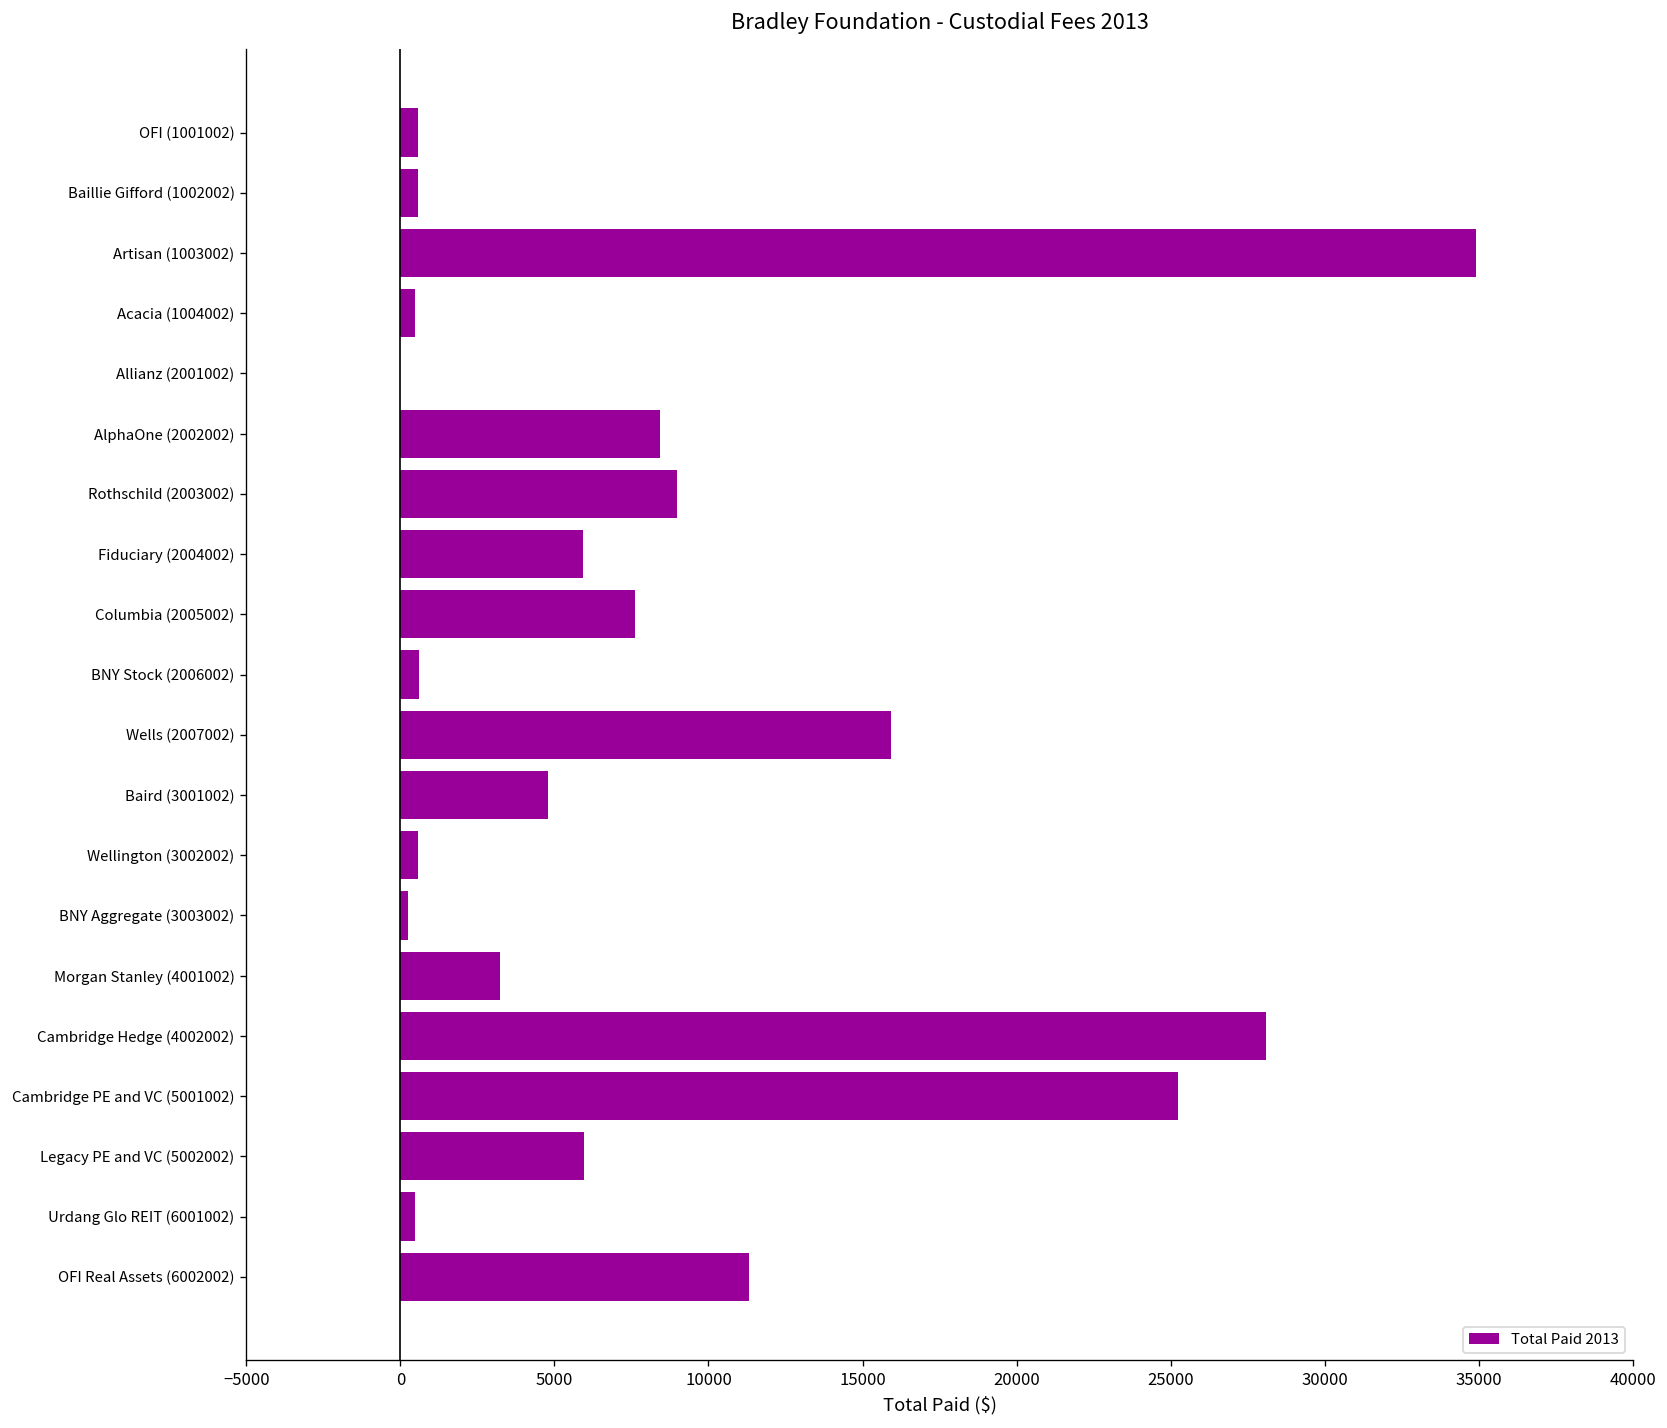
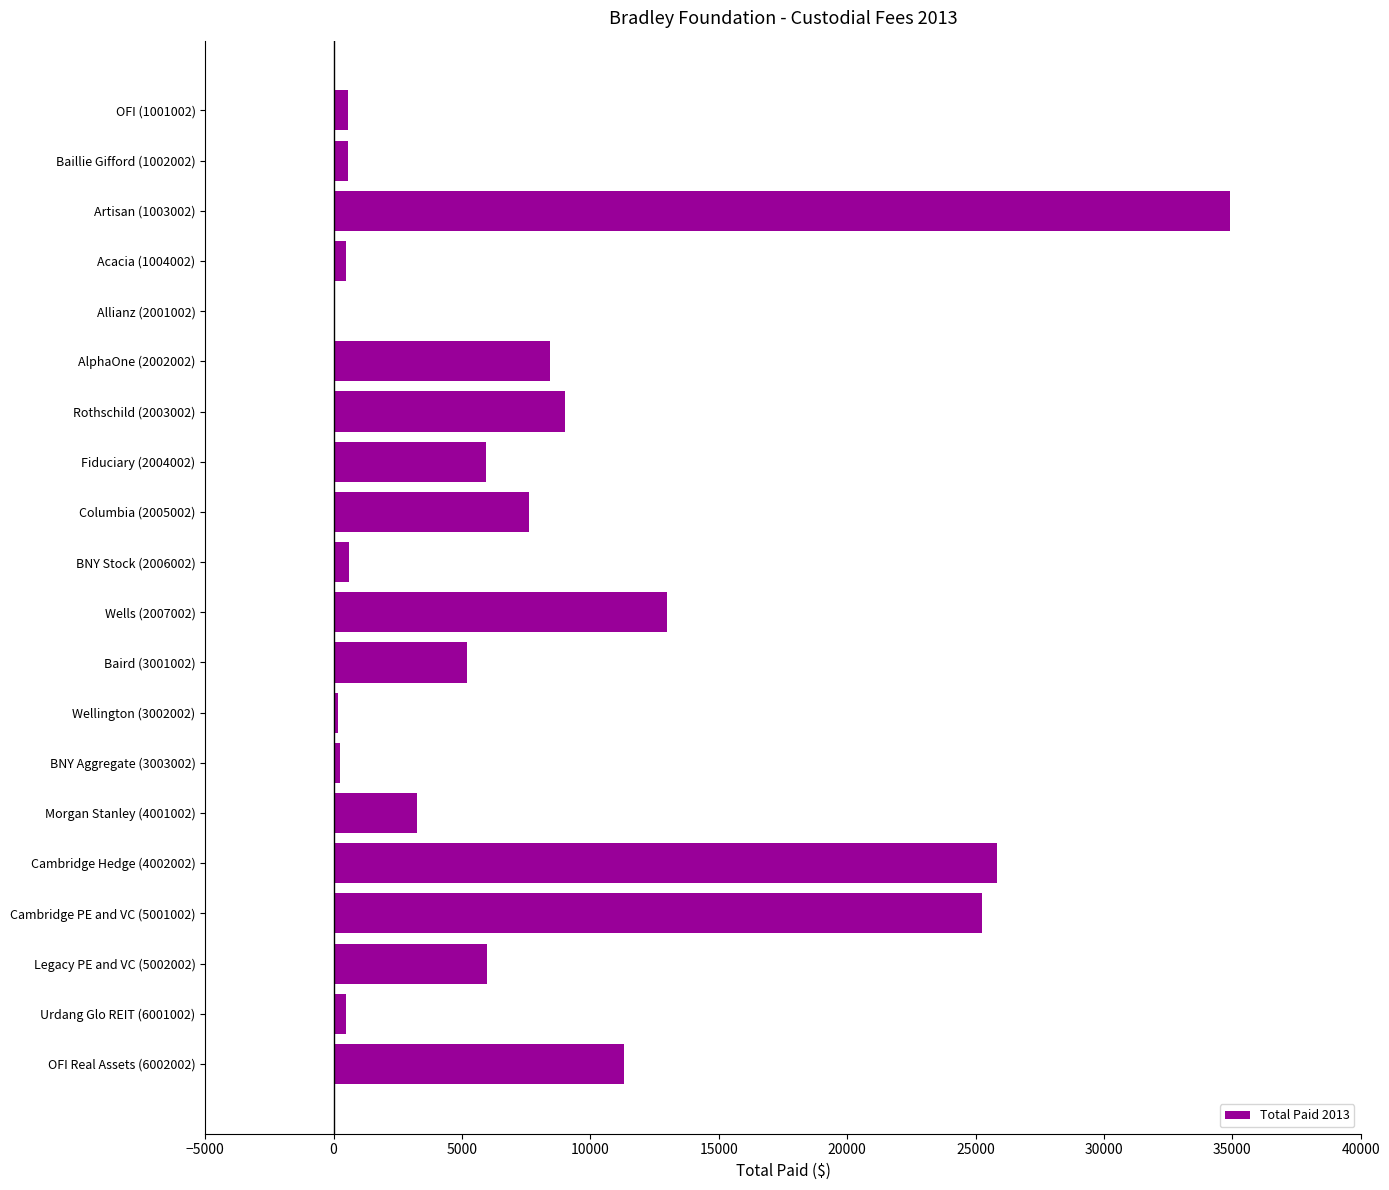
  {
    "OFI (1001002)": 600,
    "Baillie Gifford (1002002)": 600,
    "Artisan (1003002)": 34900,
    "Acacia (1004002)": 500,
    "Allianz (2001002)": 0,
    "AlphaOne (2002002)": 8400,
    "Rothschild (2003002)": 9000,
    "Fiduciary (2004002)": 5900,
    "Columbia (2005002)": 7600,
    "BNY Stock (2006002)": 600,
-   "Wells (2007002)": 15900,
-   "Baird (3001002)": 4800,
-   "Wellington (3002002)": 600,
+   "Wells (2007002)": 13000,
+   "Baird (3001002)": 5200,
+   "Wellington (3002002)": 200,
    "BNY Aggregate (3003002)": 300,
    "Morgan Stanley (4001002)": 3300,
-   "Cambridge Hedge (4002002)": 28100,
+   "Cambridge Hedge (4002002)": 25800,
    "Cambridge PE and VC (5001002)": 25200,
    "Legacy PE and VC (5002002)": 6000,
    "Urdang Glo REIT (6001002)": 500,
    "OFI Real Assets (6002002)": 11300
  }
